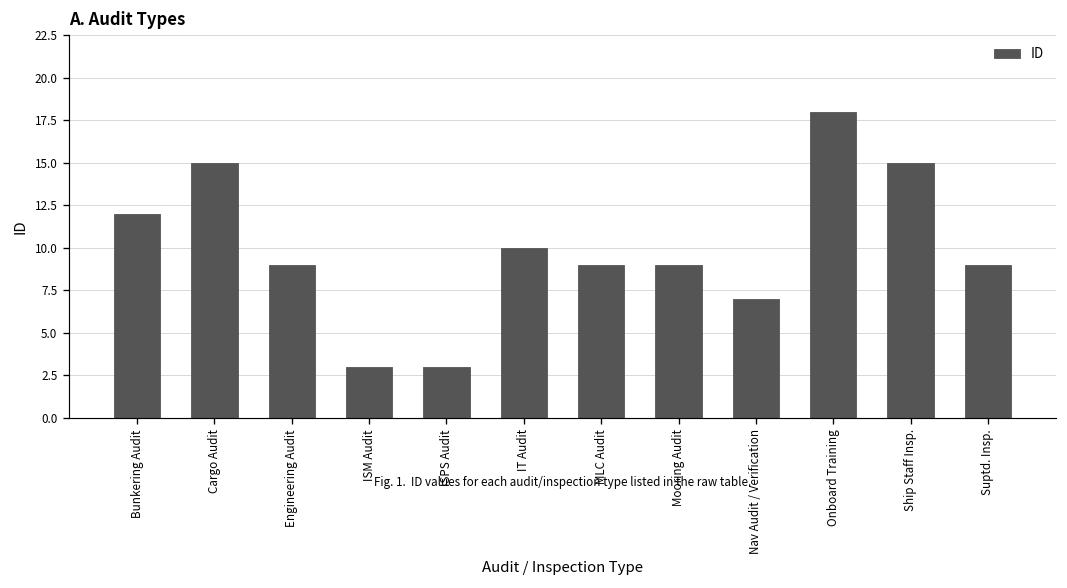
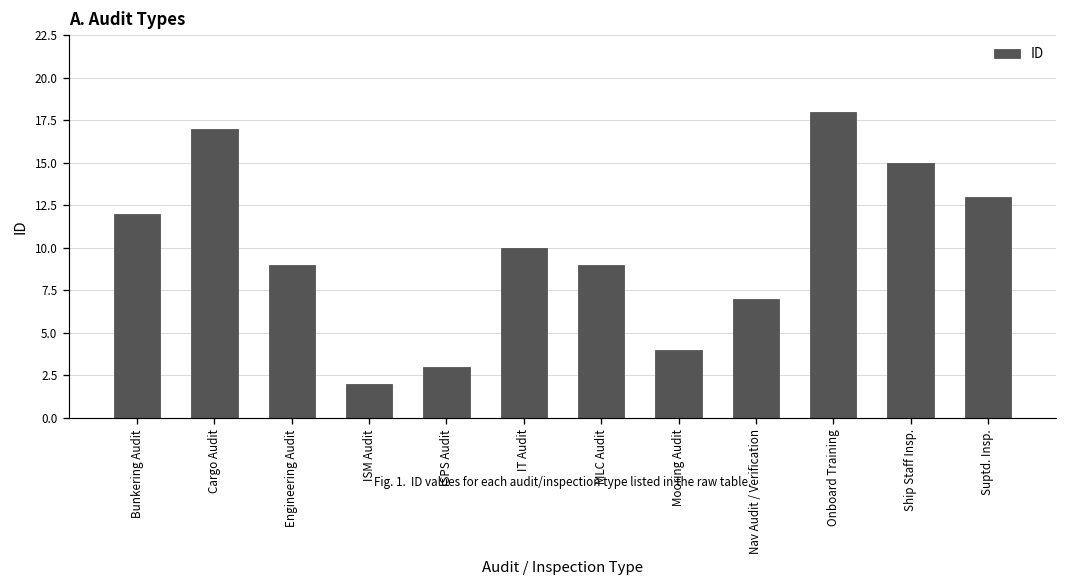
  {
    "Bunkering Audit": 12,
-   "Cargo Audit": 15,
+   "Cargo Audit": 17,
    "Engineering Audit": 9,
-   "ISM Audit": 3,
+   "ISM Audit": 2,
    "ISPS Audit": 3,
    "IT Audit": 10,
    "MLC Audit": 9,
-   "Mooring Audit": 9,
+   "Mooring Audit": 4,
    "Nav Audit / Verification": 7,
    "Onboard Training": 18,
    "Ship Staff Insp.": 15,
-   "Suptd. Insp.": 9
+   "Suptd. Insp.": 13
  }
